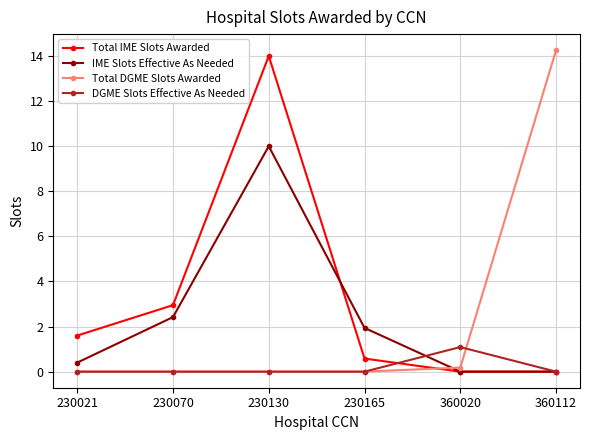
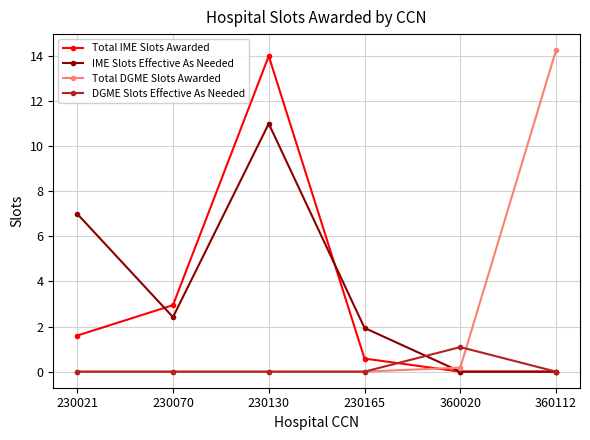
  {
    "Total IME Slots Awarded": {
      "230021": 1.6,
      "230070": 3.0,
      "230130": 14.0,
      "230165": 0.6
    },
    "IME Slots Effective As Needed": {
-     "230021": 0.4,
+     "230021": 7.0,
      "230070": 2.4,
-     "230130": 10,
+     "230130": 11,
      "230165": 1.9
    },
    "Total DGME Slots Awarded": {
      "360020": 0.2,
      "360112": 14.3
    },
    "DGME Slots Effective As Needed": {
      "360020": 1.1
    }
  }
